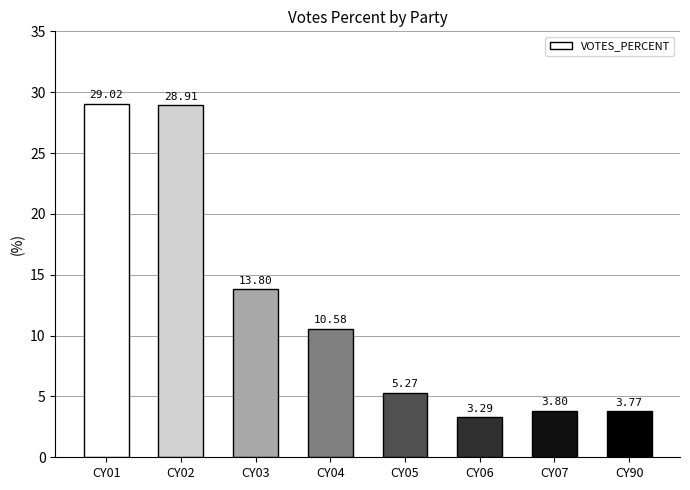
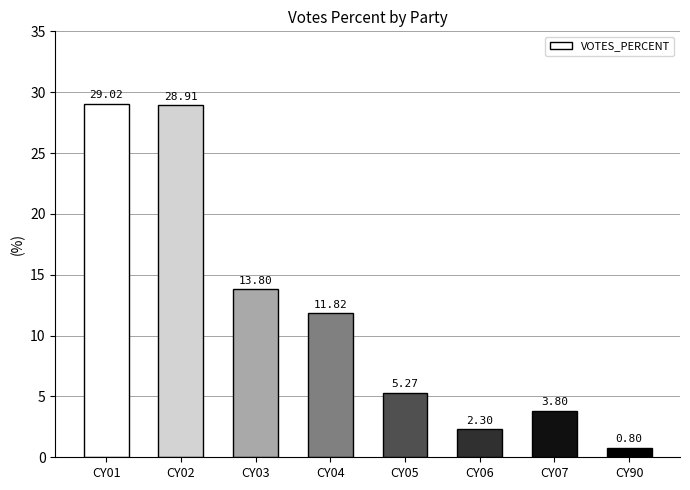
  {
    "CY01": 29.02,
    "CY02": 28.91,
    "CY03": 13.80,
-   "CY04": 10.58,
+   "CY04": 11.82,
    "CY05": 5.27,
-   "CY06": 3.29,
+   "CY06": 2.30,
    "CY07": 3.80,
-   "CY90": 3.77
+   "CY90": 0.80
  }
